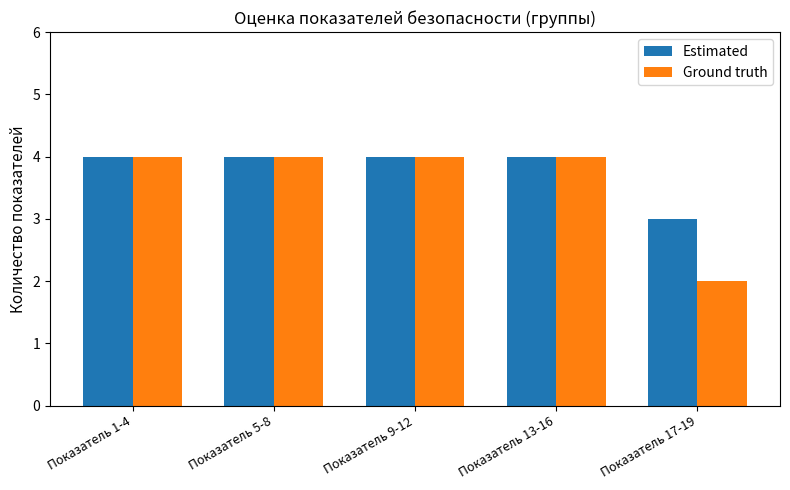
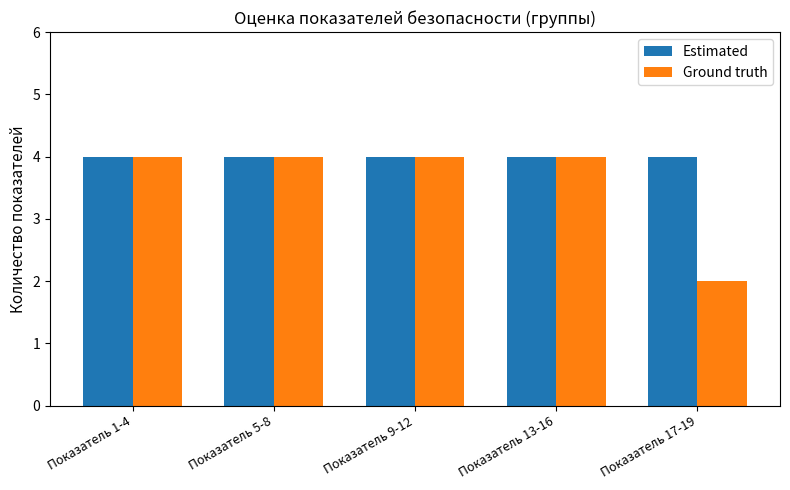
  {
    "Estimated": {
      "Показатель 1-4": 4,
      "Показатель 5-8": 4,
      "Показатель 9-12": 4,
      "Показатель 13-16": 4,
-     "Показатель 17-19": 3
+     "Показатель 17-19": 4
    },
    "Ground truth": {
      "Показатель 1-4": 4,
      "Показатель 5-8": 4,
      "Показатель 9-12": 4,
      "Показатель 13-16": 4,
      "Показатель 17-19": 2
    }
  }
